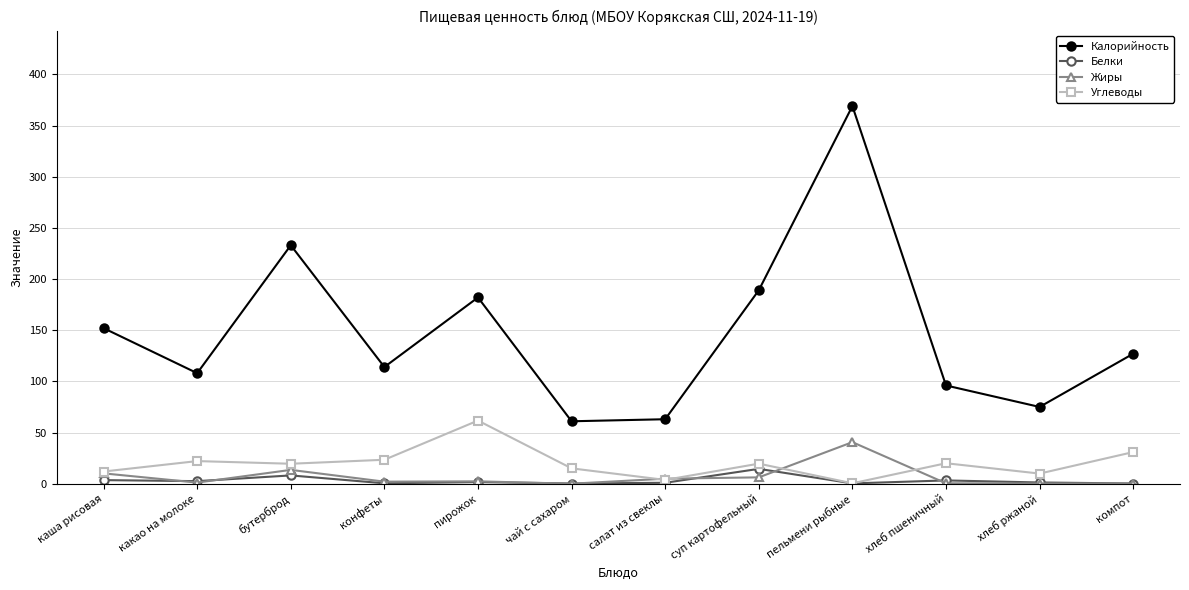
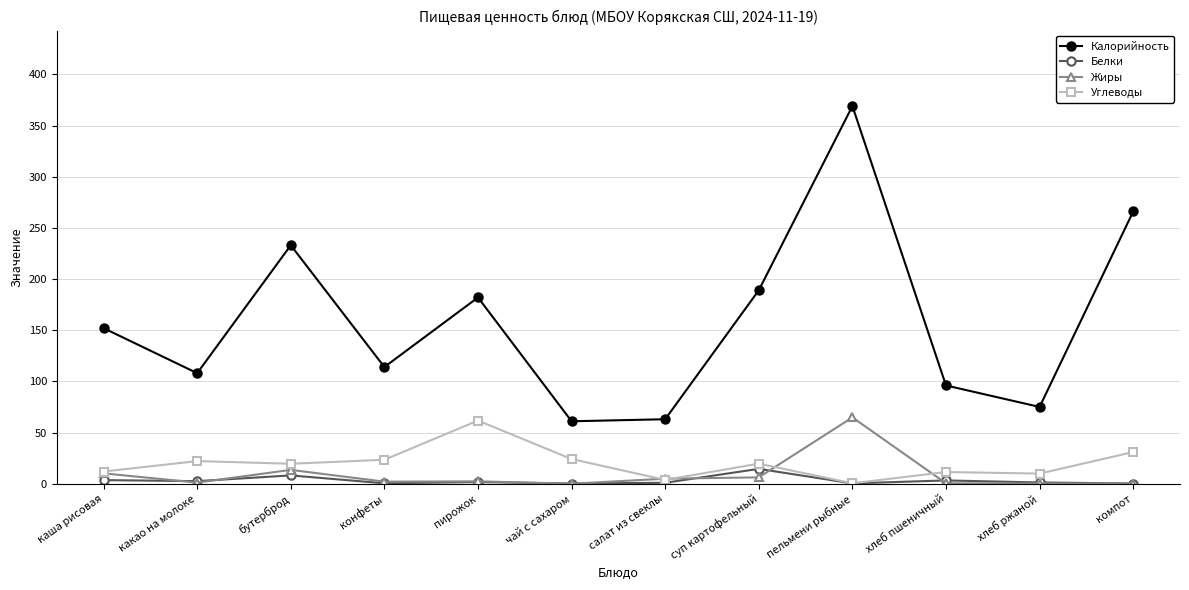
  {
    "Калорийность": {
      "каша рисовая": 152,
      "какао на молоке": 108,
      "бутерброд": 233,
      "конфеты": 114,
      "пирожок": 182,
      "чай с сахаром": 61,
      "салат из свеклы": 63,
      "суп картофельный": 189,
      "пельмени рыбные": 369,
      "хлеб пшеничный": 96,
      "хлеб ржаной": 75,
-     "компот": 127
+     "компот": 266
    },
    "Белки": {
      "каша рисовая": 4,
      "бутерброд": 8,
      "салат из свеклы": 1,
      "суп картофельный": 15,
      "хлеб пшеничный": 3
    },
    "Жиры": {
      "бутерброд": 14,
      "суп картофельный": 6,
-     "пельмени рыбные": 41,
+     "пельмени рыбные": 65,
      "хлеб пшеничный": 0
    },
    "Углеводы": {
      "какао на молоке": 22,
      "бутерброд": 20,
      "конфеты": 23,
      "пирожок": 62,
-     "чай с сахаром": 15,
+     "чай с сахаром": 24,
      "суп картофельный": 20,
-     "хлеб пшеничный": 20,
+     "хлеб пшеничный": 11,
      "хлеб ржаной": 10,
      "компот": 31
    }
  }
